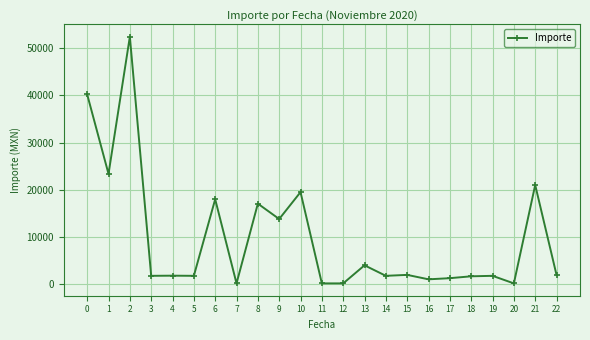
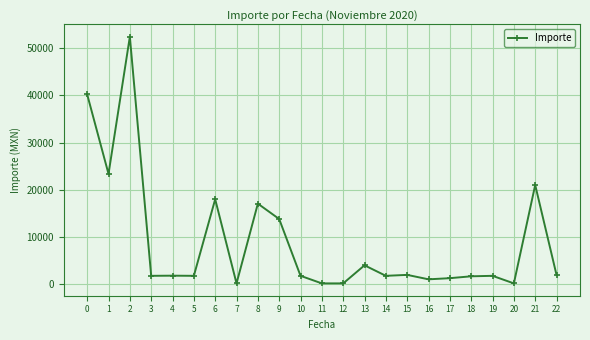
  {
    "0": 40000,
    "1": 23000,
    "2": 52000,
    "3": 2000,
    "4": 2000,
    "5": 2000,
    "6": 18000,
    "7": 0,
    "8": 17000,
    "9": 14000,
-   "10": 20000,
+   "10": 2000,
    "11": 0,
    "12": 0,
    "13": 4000,
    "14": 2000,
    "15": 2000,
    "16": 1000,
    "17": 1000,
    "18": 2000,
    "19": 2000,
    "20": 0,
    "21": 21000,
    "22": 2000
  }
